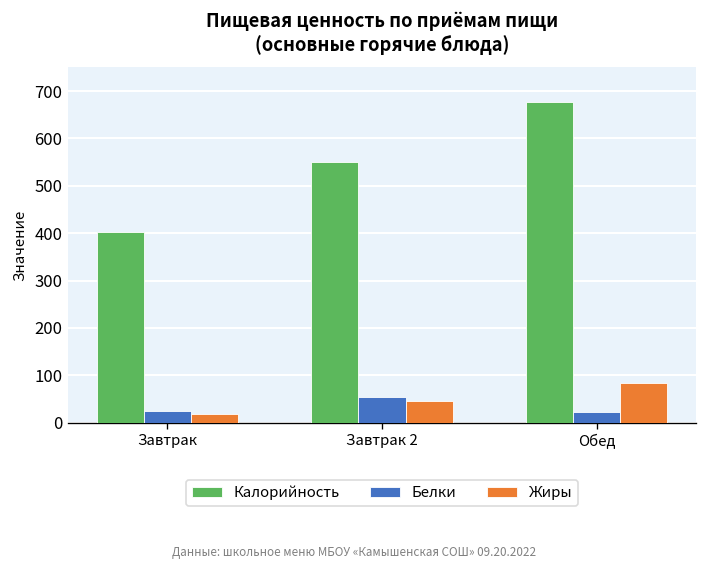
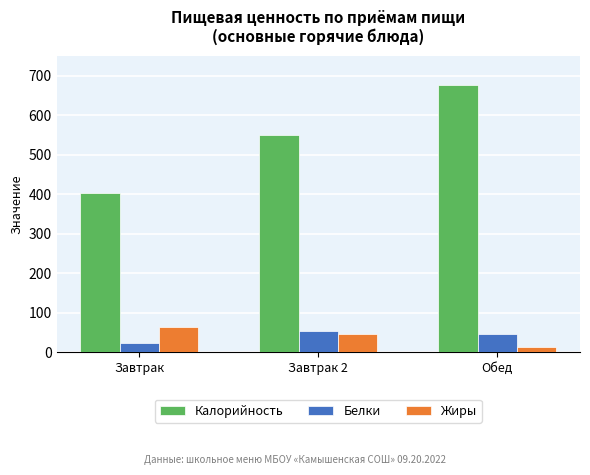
  {
    "Калорийность": {
      "Завтрак": 400,
      "Завтрак 2": 550,
      "Обед": 680
    },
    "Белки": {
      "Завтрак": 20,
      "Завтрак 2": 50,
-     "Обед": 20
+     "Обед": 50
    },
    "Жиры": {
-     "Завтрак": 20,
+     "Завтрак": 60,
      "Завтрак 2": 50,
-     "Обед": 80
+     "Обед": 10
    }
  }
